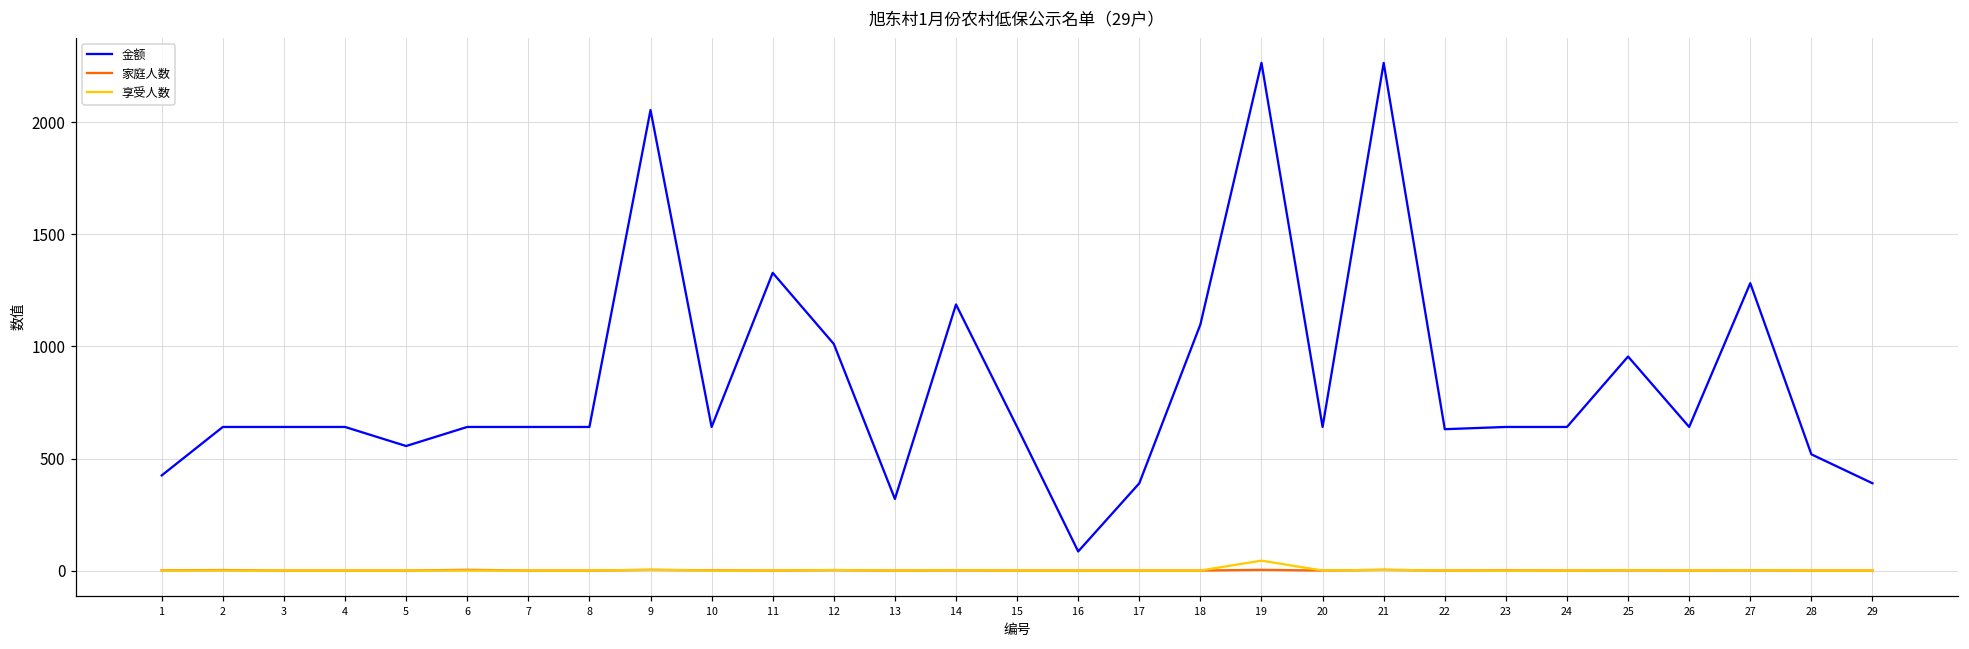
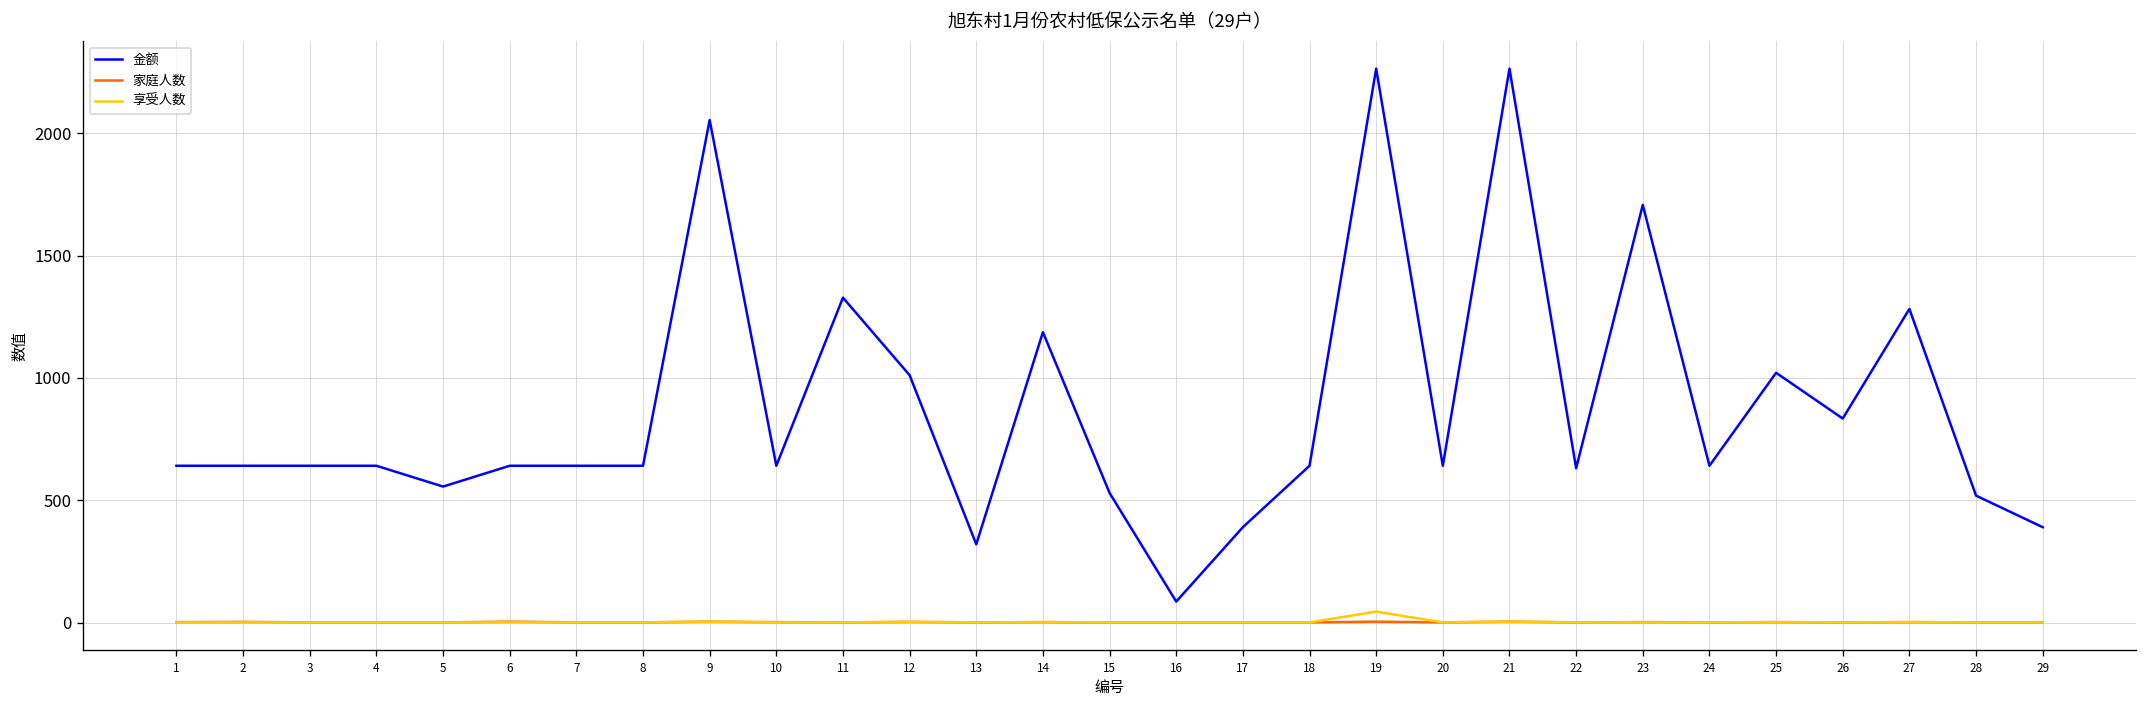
  {
    "金额": {
-     "1": 430,
+     "1": 640,
      "2": 640,
      "3": 640,
      "4": 640,
      "5": 560,
      "6": 640,
      "7": 640,
      "8": 640,
      "9": 2050,
      "10": 640,
      "11": 1330,
      "12": 1010,
      "13": 320,
      "14": 1190,
-     "15": 640,
+     "15": 530,
      "16": 90,
      "17": 390,
-     "18": 1100,
+     "18": 640,
      "19": 2260,
      "20": 640,
      "21": 2260,
      "22": 630,
-     "23": 640,
+     "23": 1710,
      "24": 640,
-     "25": 960,
-     "26": 640,
+     "25": 1020,
+     "26": 830,
      "27": 1280,
      "28": 520,
      "29": 390
    },
    "家庭人数": {
      "19": 0
    },
    "享受人数": {
      "19": 50
    }
  }
